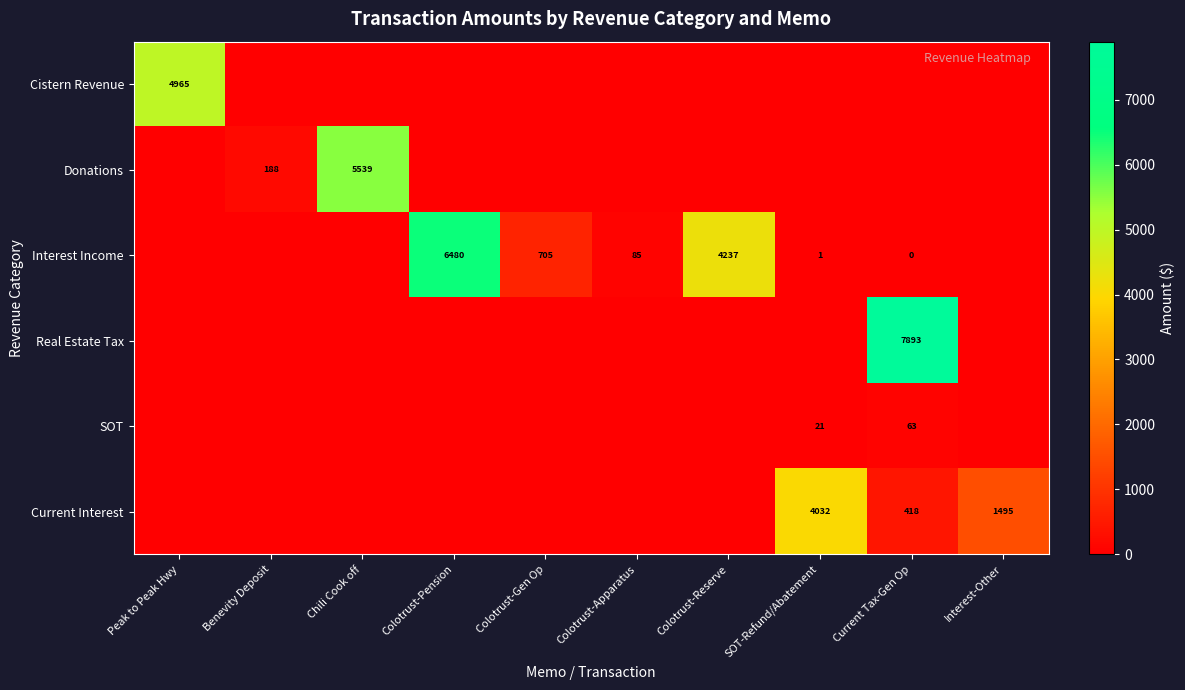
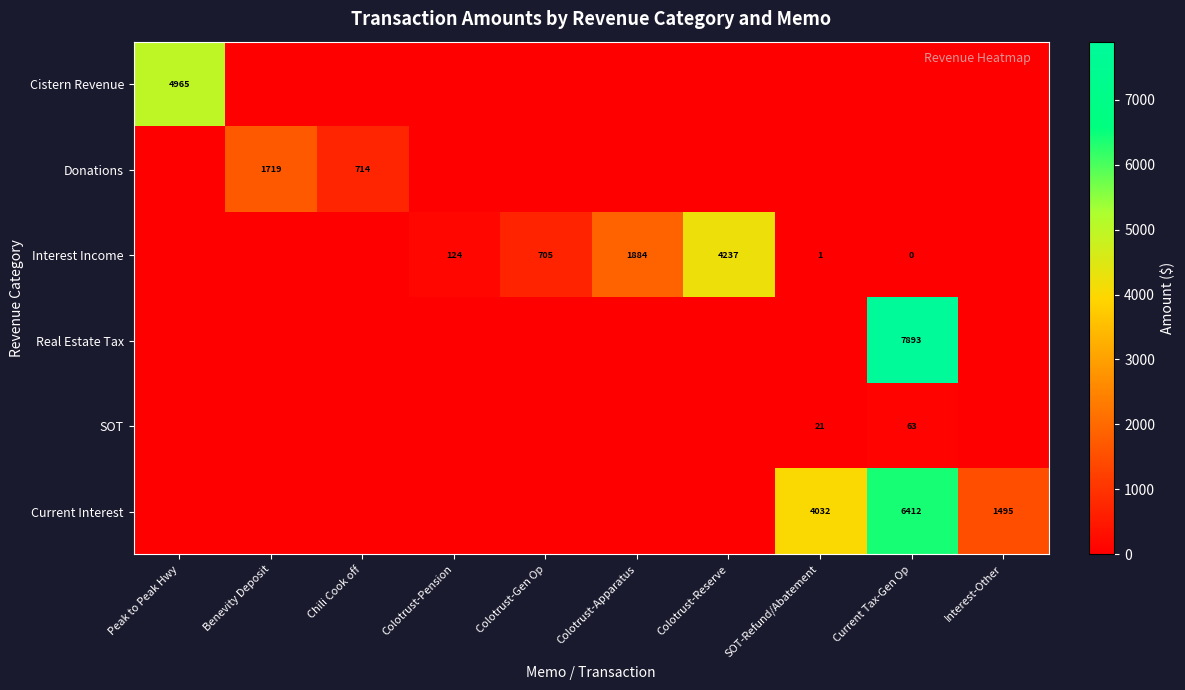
  {
    "Cistern Revenue": {
      "Peak to Peak Hwy": 4965
    },
    "Donations": {
-     "Benevity Deposit": 188,
-     "Chili Cook off": 5539
+     "Benevity Deposit": 1719,
+     "Chili Cook off": 714
    },
    "Interest Income": {
-     "Colotrust-Pension": 6480,
+     "Colotrust-Pension": 124,
      "Colotrust-Gen Op": 705,
-     "Colotrust-Apparatus": 85,
+     "Colotrust-Apparatus": 1884,
      "Colotrust-Reserve": 4237,
      "SOT-Refund/Abatement": 1,
      "Current Tax-Gen Op": 0
    },
    "Real Estate Tax": {
      "Current Tax-Gen Op": 7893
    },
    "SOT": {
      "SOT-Refund/Abatement": 21,
      "Current Tax-Gen Op": 63
    },
    "Current Interest": {
      "SOT-Refund/Abatement": 4032,
-     "Current Tax-Gen Op": 418,
+     "Current Tax-Gen Op": 6412,
      "Interest-Other": 1495
    }
  }
